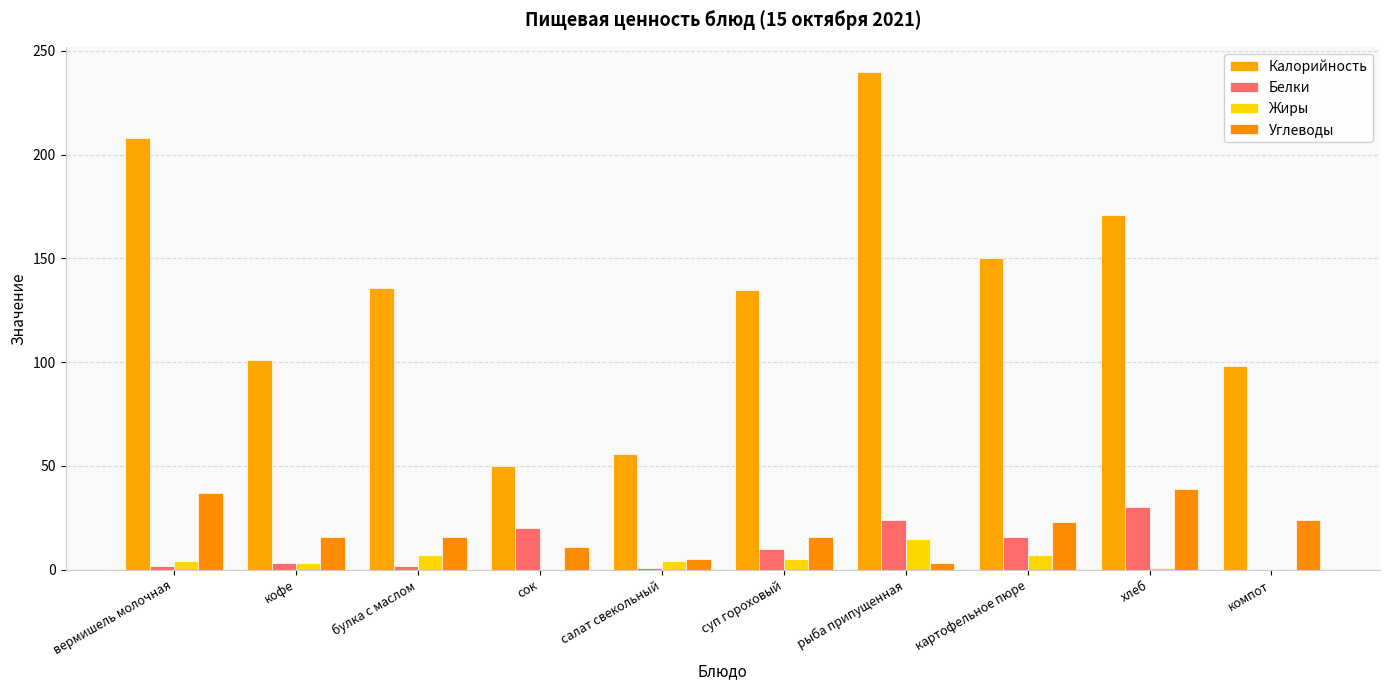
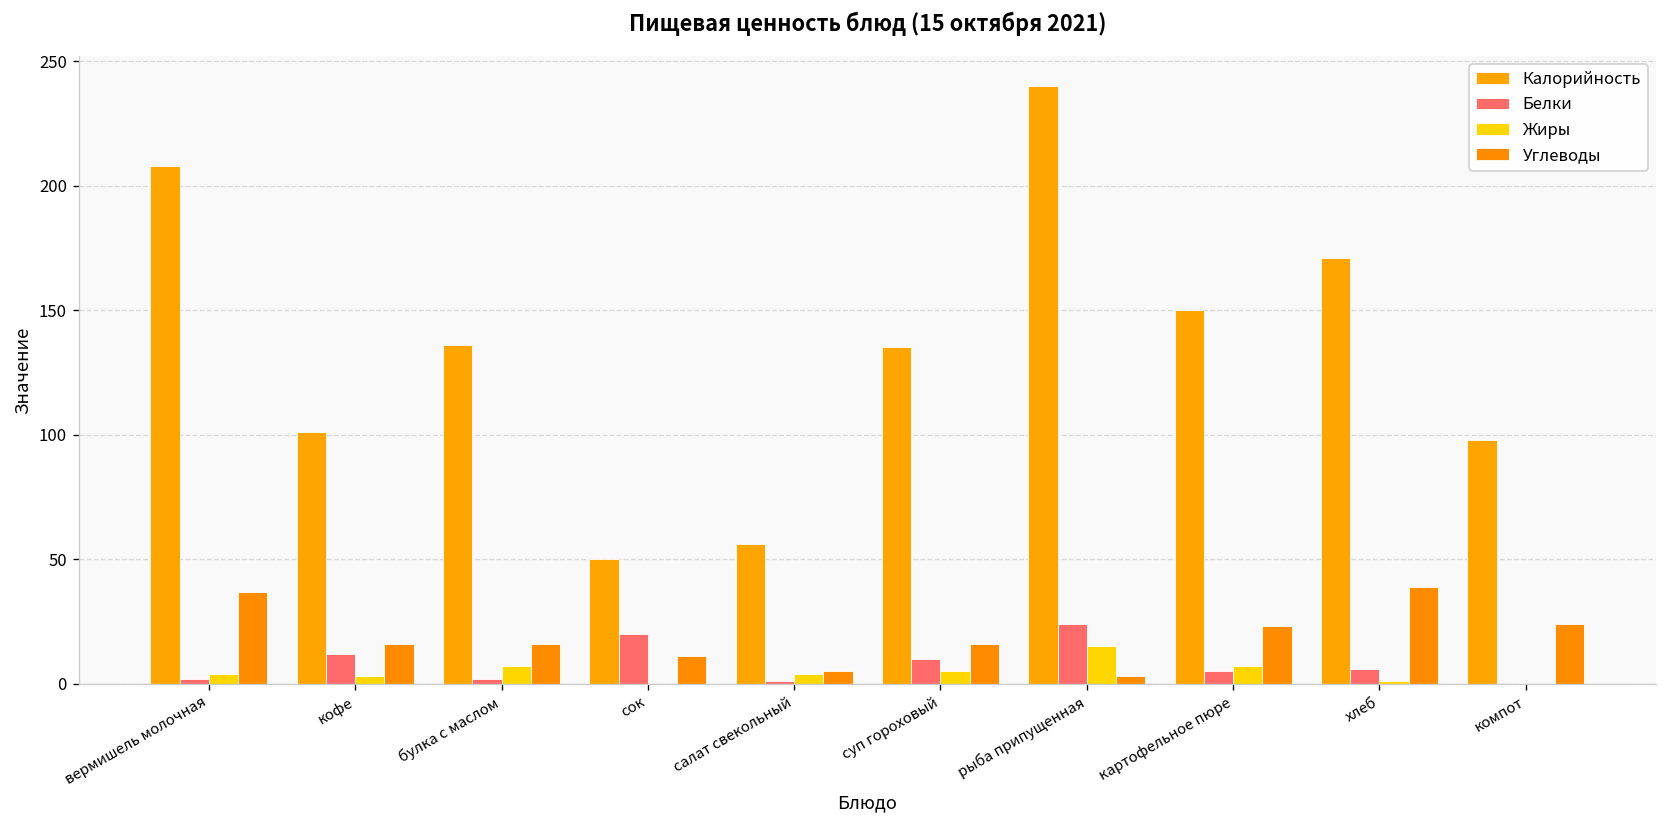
  {
    "Белки": {
      "вермишель молочная": 2,
-     "кофе": 3,
+     "кофе": 12,
      "булка с маслом": 2,
      "сок": 20,
      "суп гороховый": 10,
      "рыба припущенная": 24,
-     "картофельное пюре": 16,
-     "хлеб": 30,
+     "картофельное пюре": 5,
+     "хлеб": 6,
      "компот": 0
    }
  }
